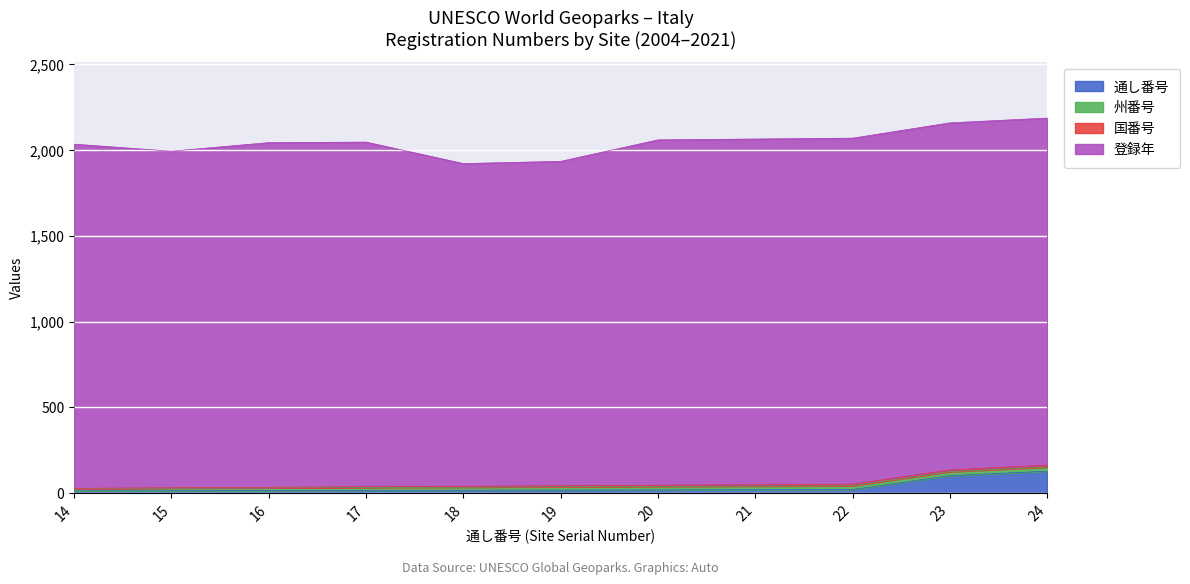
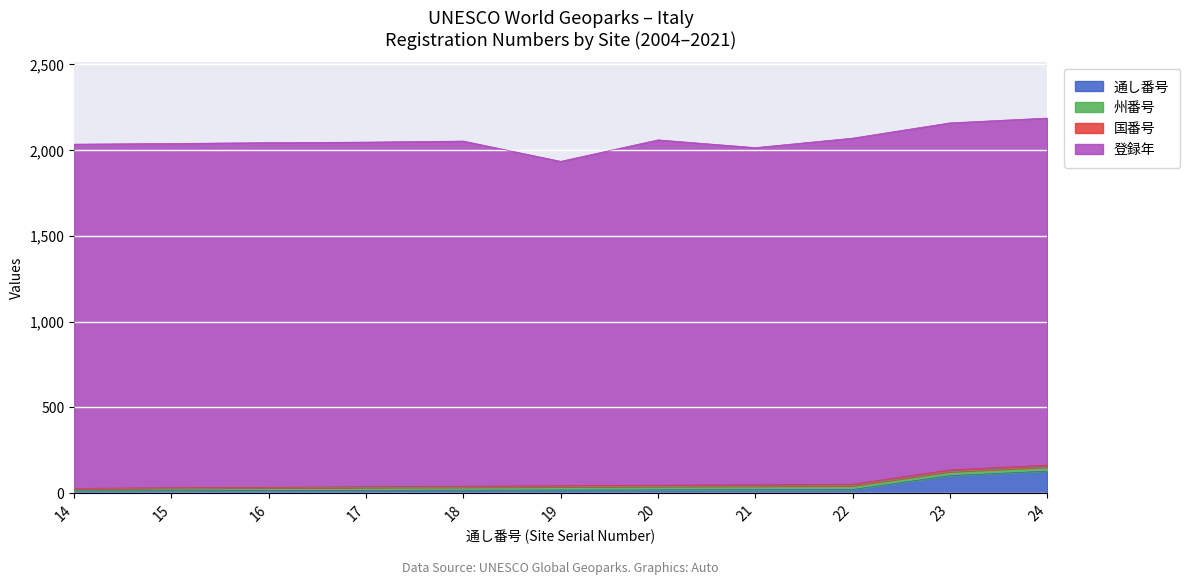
  {
    "通し番号": {
      "15": "20",
      "16": "20",
      "17": "20",
      "18": "20",
      "19": "20",
      "20": "20",
      "21": "20",
      "22": "20",
      "23": "100",
      "24": "130"
    },
    "登録年": {
      "14": "2,000",
-     "15": "1,960",
+     "15": "2,010",
      "16": "2,010",
      "17": "2,010",
-     "18": "1,880",
+     "18": "2,010",
      "19": "1,890",
      "20": "2,010",
-     "21": "2,010",
+     "21": "1,960",
      "22": "2,020",
      "23": "2,020",
      "24": "2,020"
    }
  }
